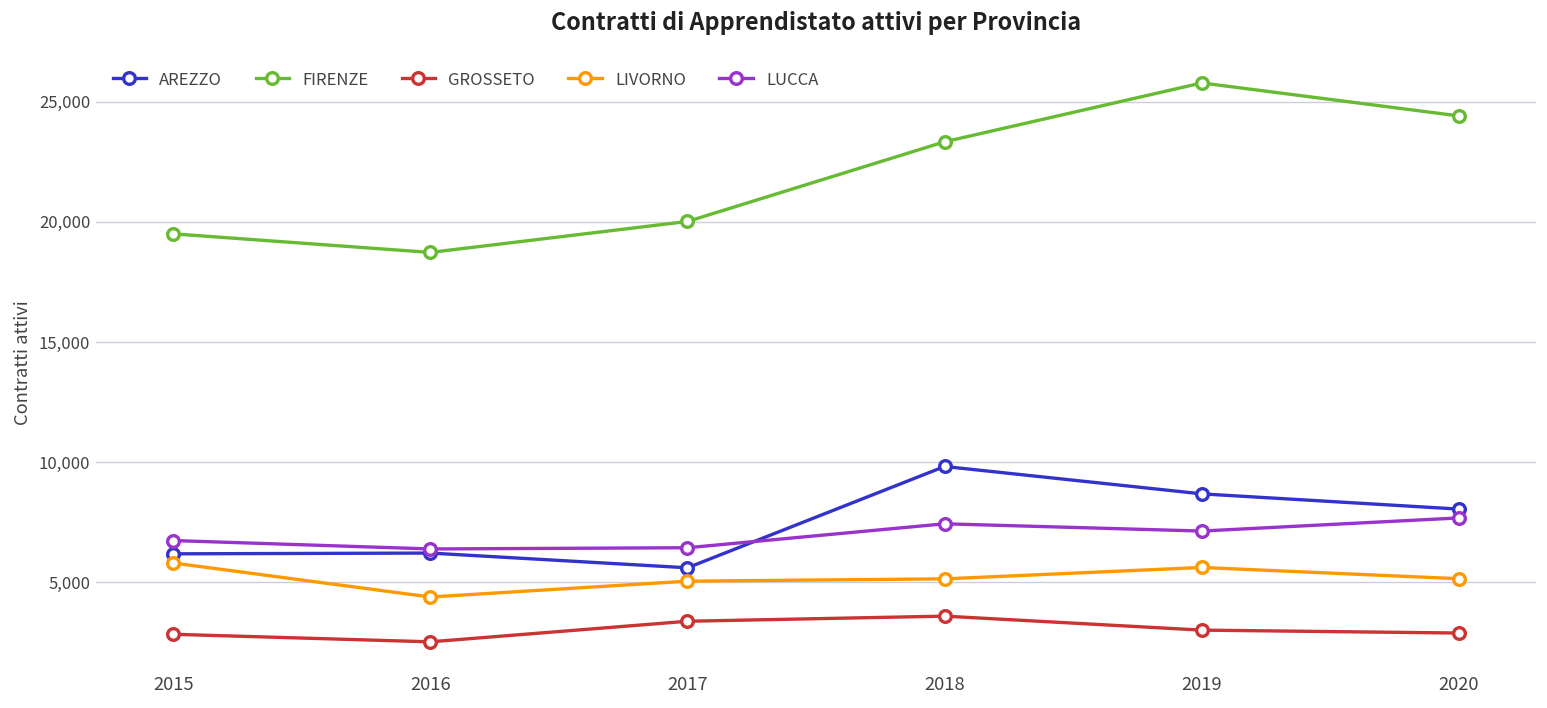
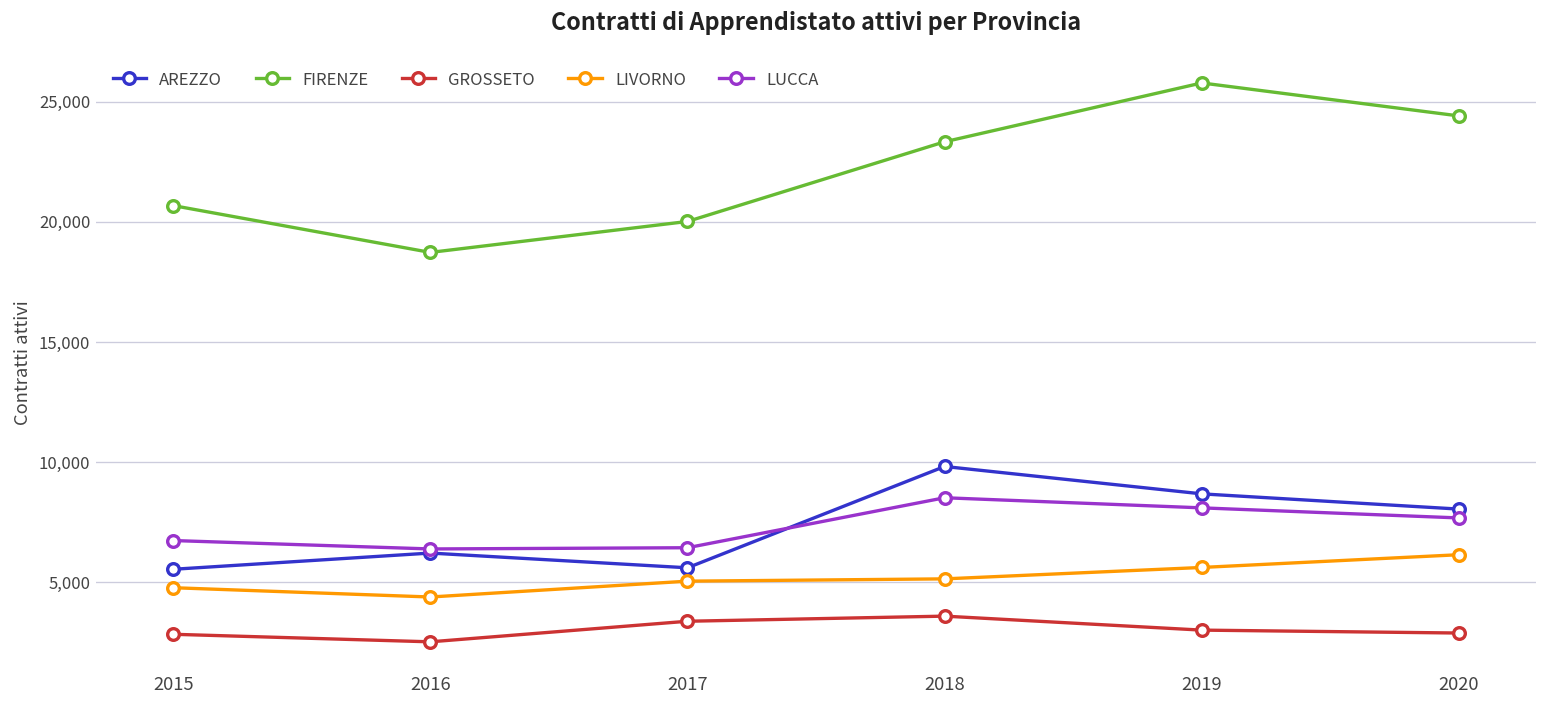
  {
    "AREZZO": {
-     "2015": "6,200",
+     "2015": "5,500",
      "2016": "6,200",
      "2017": "5,600",
      "2018": "9,800",
      "2019": "8,700",
      "2020": "8,000"
    },
    "FIRENZE": {
-     "2015": "19,500",
+     "2015": "20,700",
      "2016": "18,700",
      "2017": "20,000",
      "2018": "23,300",
      "2019": "25,800",
      "2020": "24,400"
    },
    "GROSSETO": {
      "2015": "2,800",
      "2016": "2,500",
      "2017": "3,400",
      "2018": "3,600",
      "2019": "3,000",
      "2020": "2,900"
    },
    "LIVORNO": {
-     "2015": "5,800",
+     "2015": "4,800",
      "2016": "4,400",
      "2017": "5,000",
      "2018": "5,100",
      "2019": "5,600",
-     "2020": "5,100"
+     "2020": "6,100"
    },
    "LUCCA": {
      "2015": "6,700",
      "2016": "6,400",
      "2017": "6,400",
-     "2018": "7,400",
-     "2019": "7,100",
+     "2018": "8,500",
+     "2019": "8,100",
      "2020": "7,700"
    }
  }
